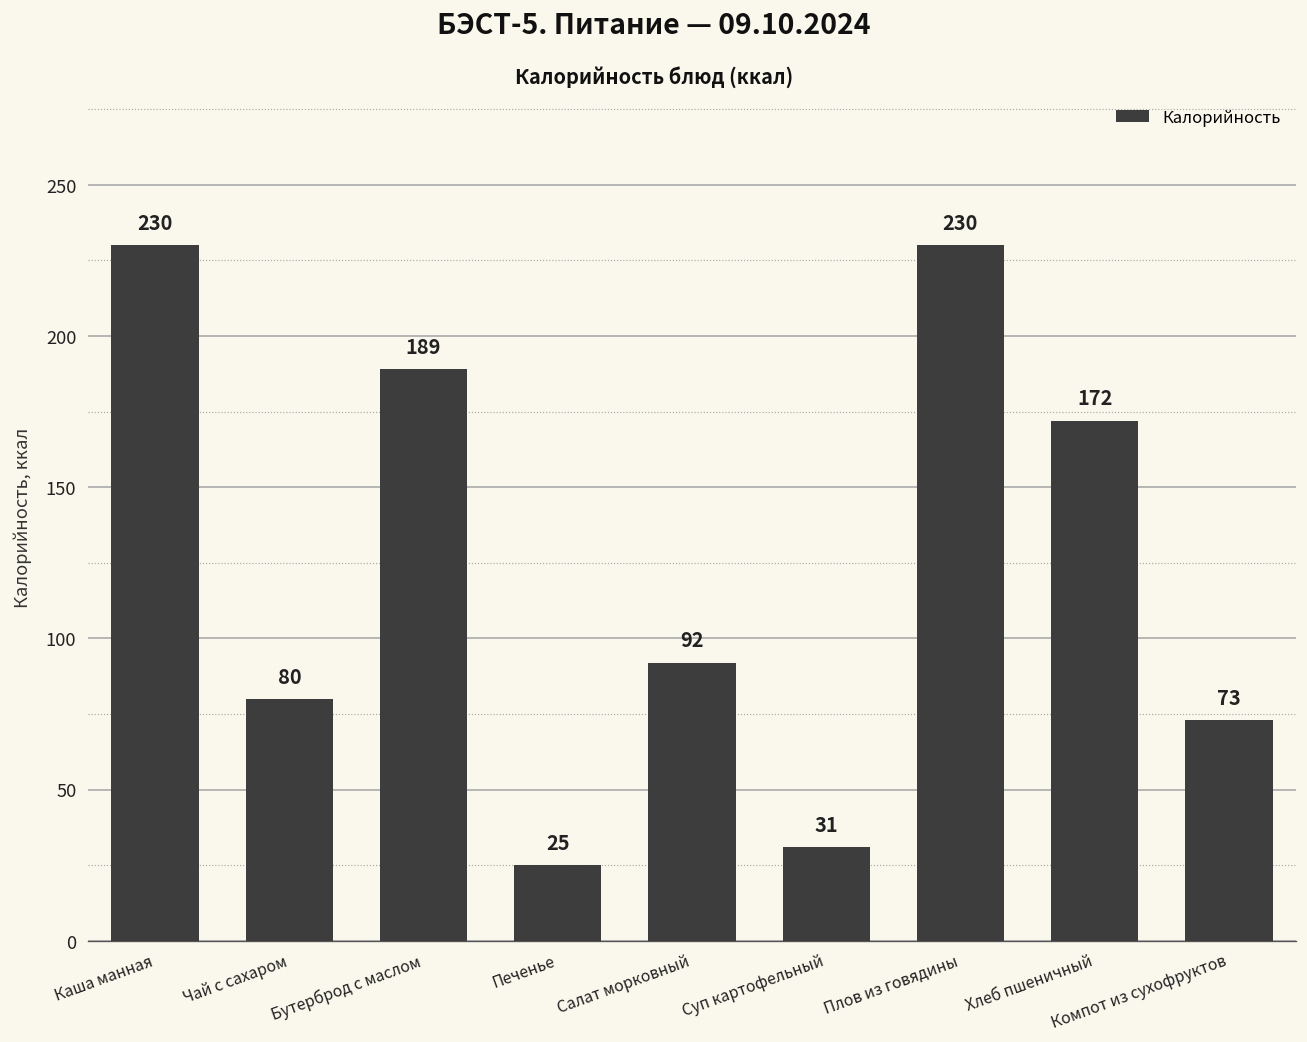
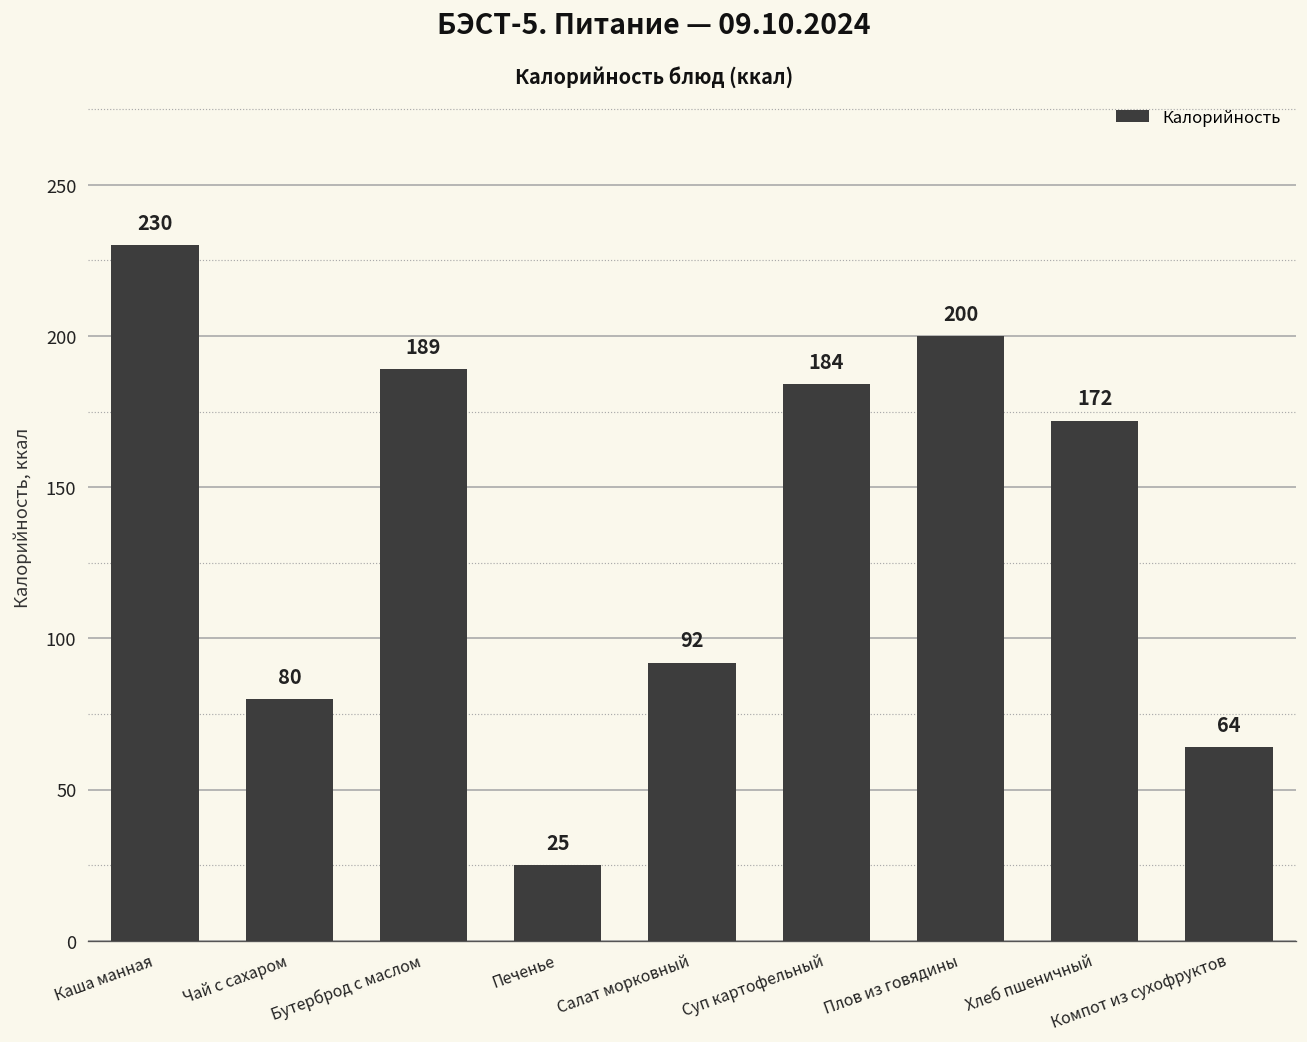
  {
    "Каша манная": 230,
    "Чай с сахаром": 80,
    "Бутерброд с маслом": 189,
    "Печенье": 25,
    "Салат морковный": 92,
-   "Суп картофельный": 31,
-   "Плов из говядины": 230,
+   "Суп картофельный": 184,
+   "Плов из говядины": 200,
    "Хлеб пшеничный": 172,
-   "Компот из сухофруктов": 73
+   "Компот из сухофруктов": 64
  }
